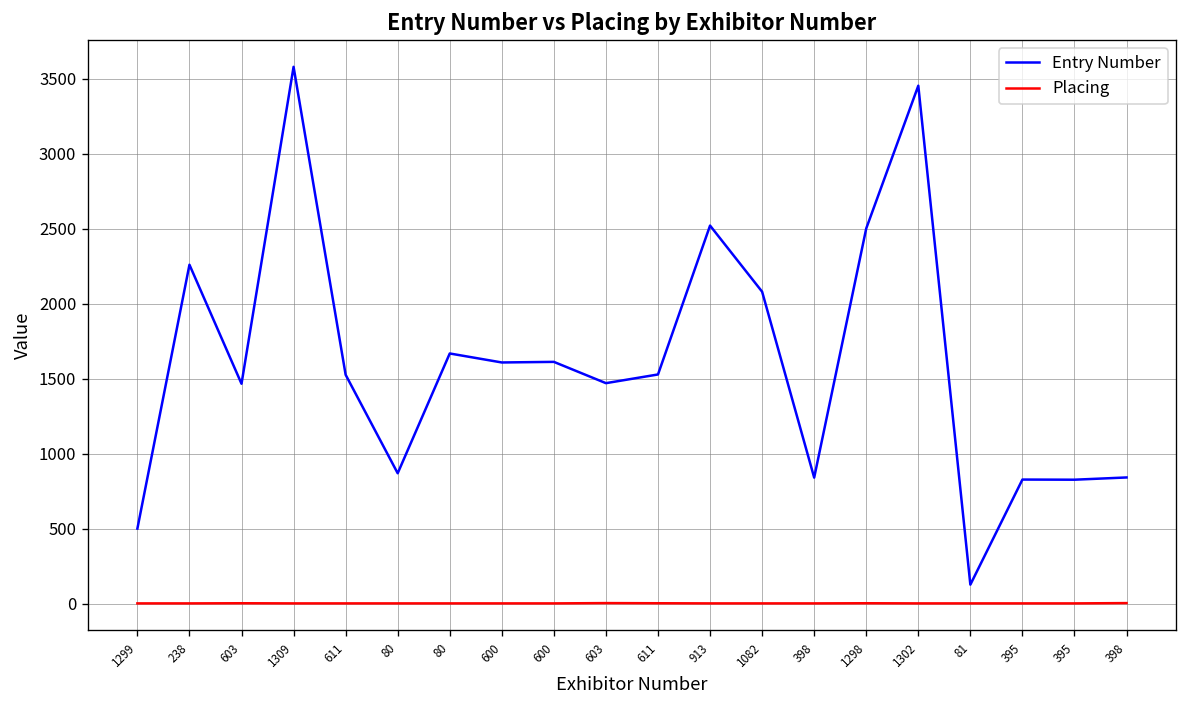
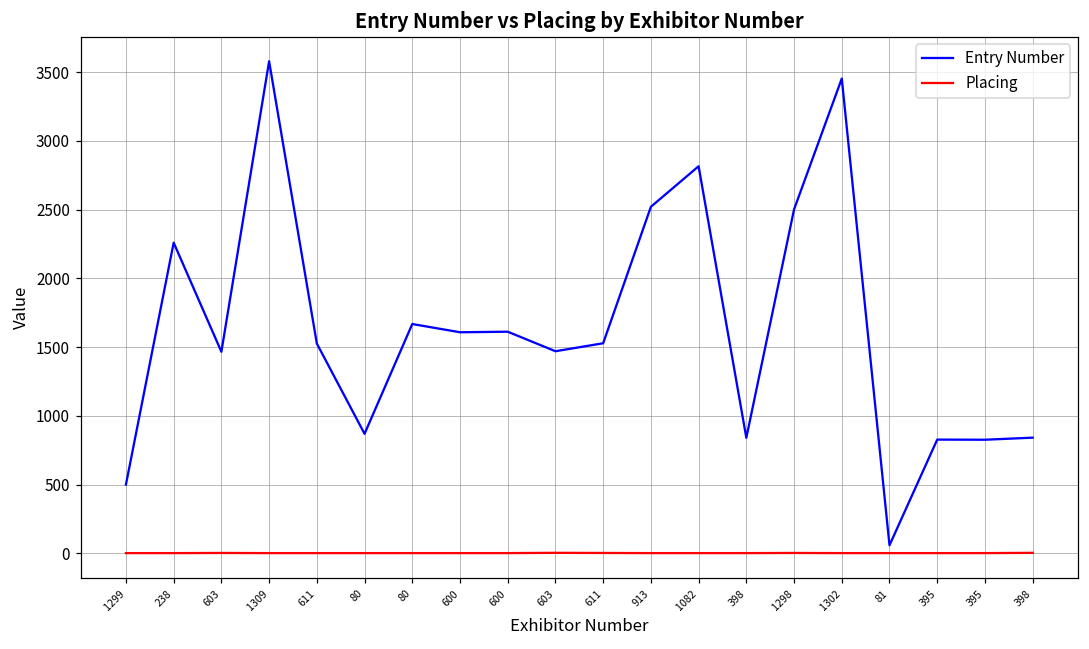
  {
    "Entry Number": {
      "1299": 500,
      "238": 2260,
      "1309": 3580,
      "913": 2520,
-     "1082": 2080,
+     "1082": 2820,
      "1298": 2500,
      "1302": 3450,
-     "81": 130
+     "81": 60
    },
    "Placing": {
      "1299": 0,
      "238": 0,
      "1309": 0,
      "913": 0,
      "1082": 0,
      "1298": 0,
      "1302": 0,
      "81": 0
    }
  }
